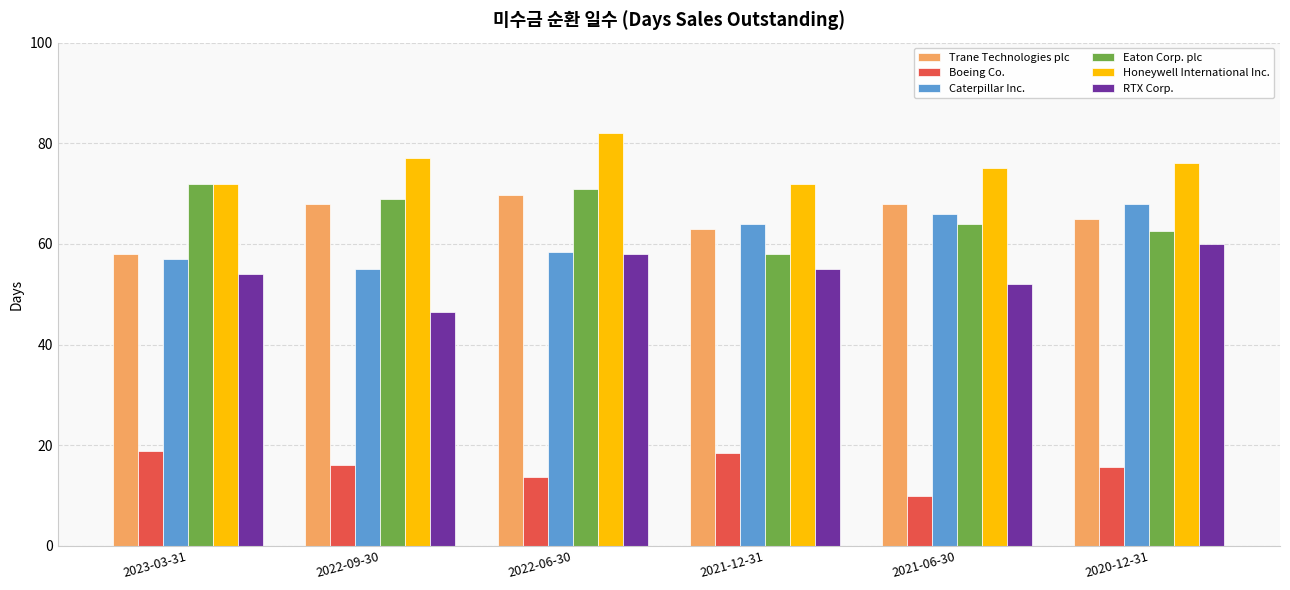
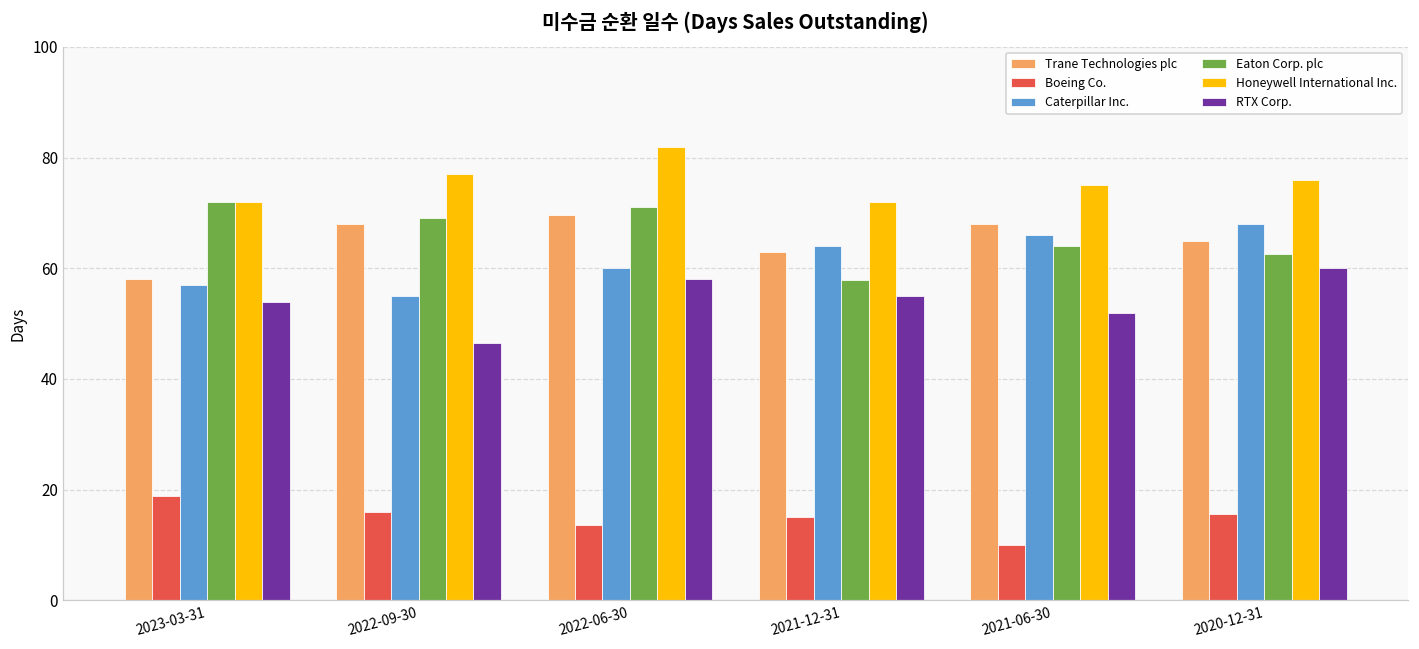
  {
    "Trane Technologies plc": {
      "2023-03-31": 58,
      "2022-09-30": 68,
      "2022-06-30": 70,
      "2021-12-31": 63,
      "2021-06-30": 68,
      "2020-12-31": 65
    },
    "Boeing Co.": {
      "2023-03-31": 19,
      "2022-09-30": 16,
      "2022-06-30": 14,
-     "2021-12-31": 19,
+     "2021-12-31": 15,
      "2021-06-30": 10,
      "2020-12-31": 16
    },
    "Caterpillar Inc.": {
      "2023-03-31": 57,
      "2022-09-30": 55,
-     "2022-06-30": 58,
+     "2022-06-30": 60,
      "2021-12-31": 64,
      "2021-06-30": 66,
      "2020-12-31": 68
    },
    "Eaton Corp. plc": {
      "2023-03-31": 72,
      "2022-09-30": 69,
      "2022-06-30": 71,
      "2021-12-31": 58,
      "2021-06-30": 64,
      "2020-12-31": 63
    },
    "Honeywell International Inc.": {
      "2023-03-31": 72,
      "2022-09-30": 77,
      "2022-06-30": 82,
      "2021-12-31": 72,
      "2021-06-30": 75,
      "2020-12-31": 76
    },
    "RTX Corp.": {
      "2023-03-31": 54,
      "2022-09-30": 47,
      "2022-06-30": 58,
      "2021-12-31": 55,
      "2021-06-30": 52,
      "2020-12-31": 60
    }
  }
